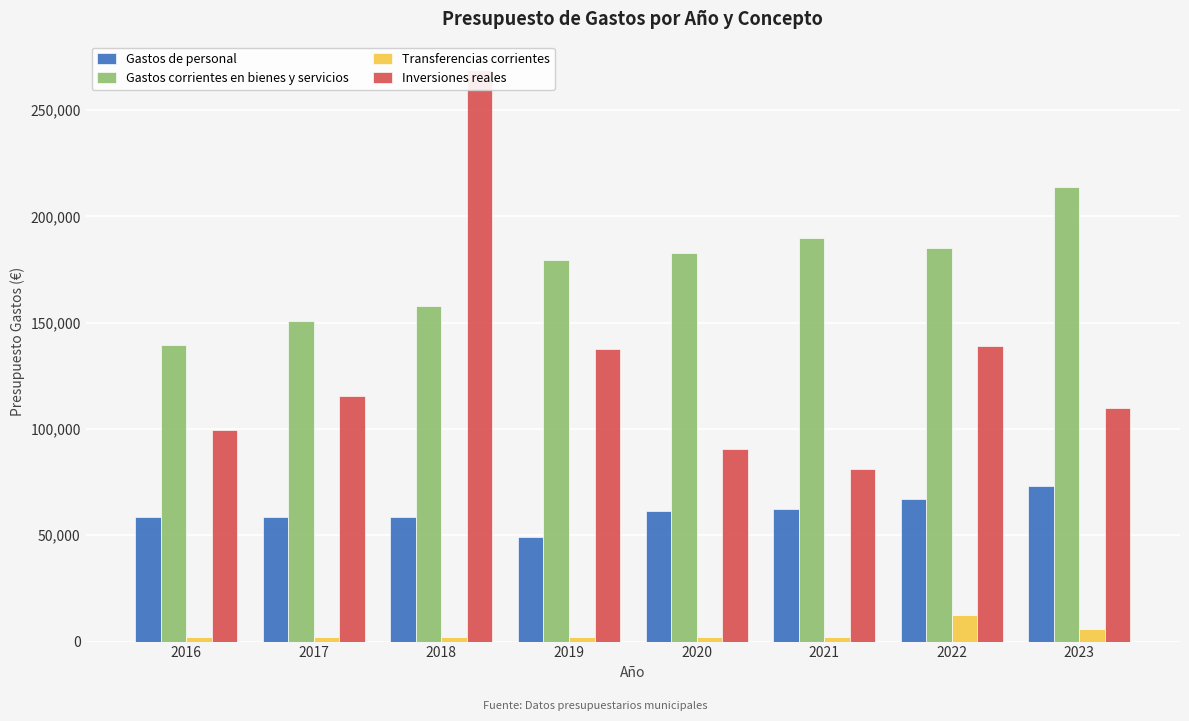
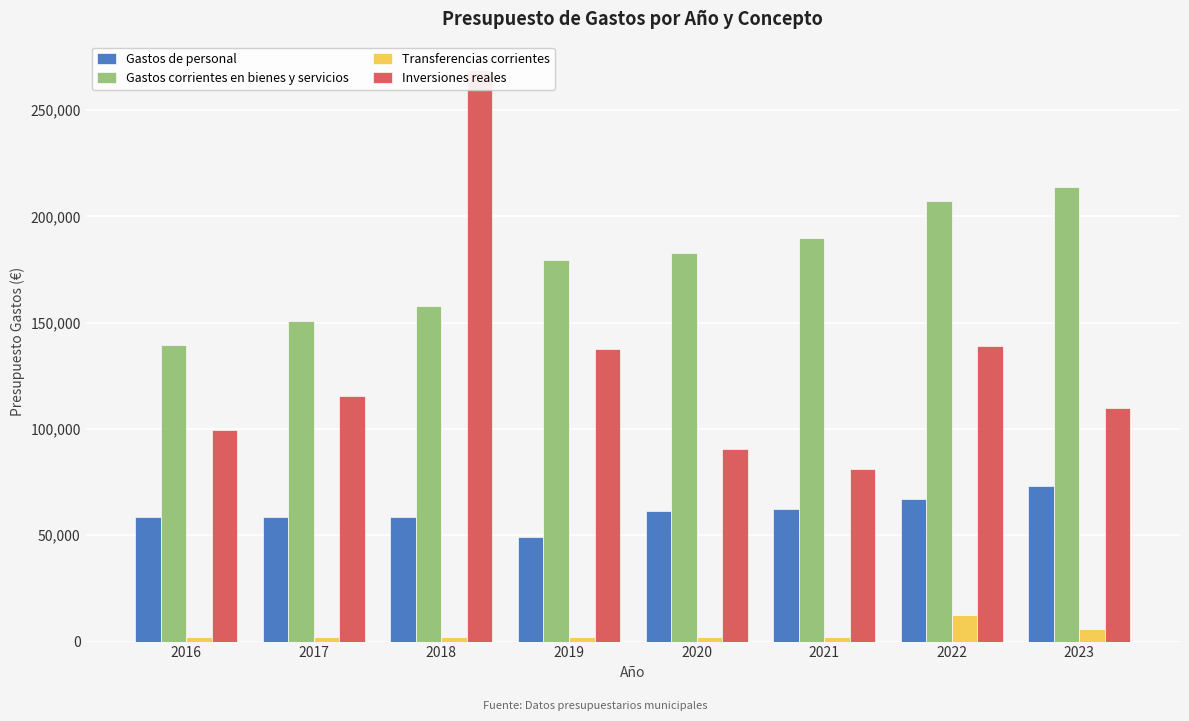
  {
    "Gastos de personal": {
      "2016": "58,000",
      "2017": "58,000",
      "2018": "59,000",
      "2019": "49,000",
      "2020": "61,000",
      "2021": "62,000",
      "2022": "67,000",
      "2023": "73,000"
    },
    "Gastos corrientes en bienes y servicios": {
      "2016": "139,000",
      "2017": "151,000",
      "2018": "158,000",
      "2019": "180,000",
      "2020": "183,000",
      "2021": "190,000",
-     "2022": "185,000",
+     "2022": "207,000",
      "2023": "214,000"
    },
    "Transferencias corrientes": {
      "2016": "2,000",
      "2017": "2,000",
      "2018": "2,000",
      "2019": "2,000",
      "2020": "2,000",
      "2021": "2,000",
      "2022": "13,000",
      "2023": "6,000"
    },
    "Inversiones reales": {
      "2016": "99,000",
      "2017": "116,000",
      "2019": "138,000",
      "2020": "91,000",
      "2021": "81,000",
      "2022": "139,000",
      "2023": "110,000"
    }
  }
